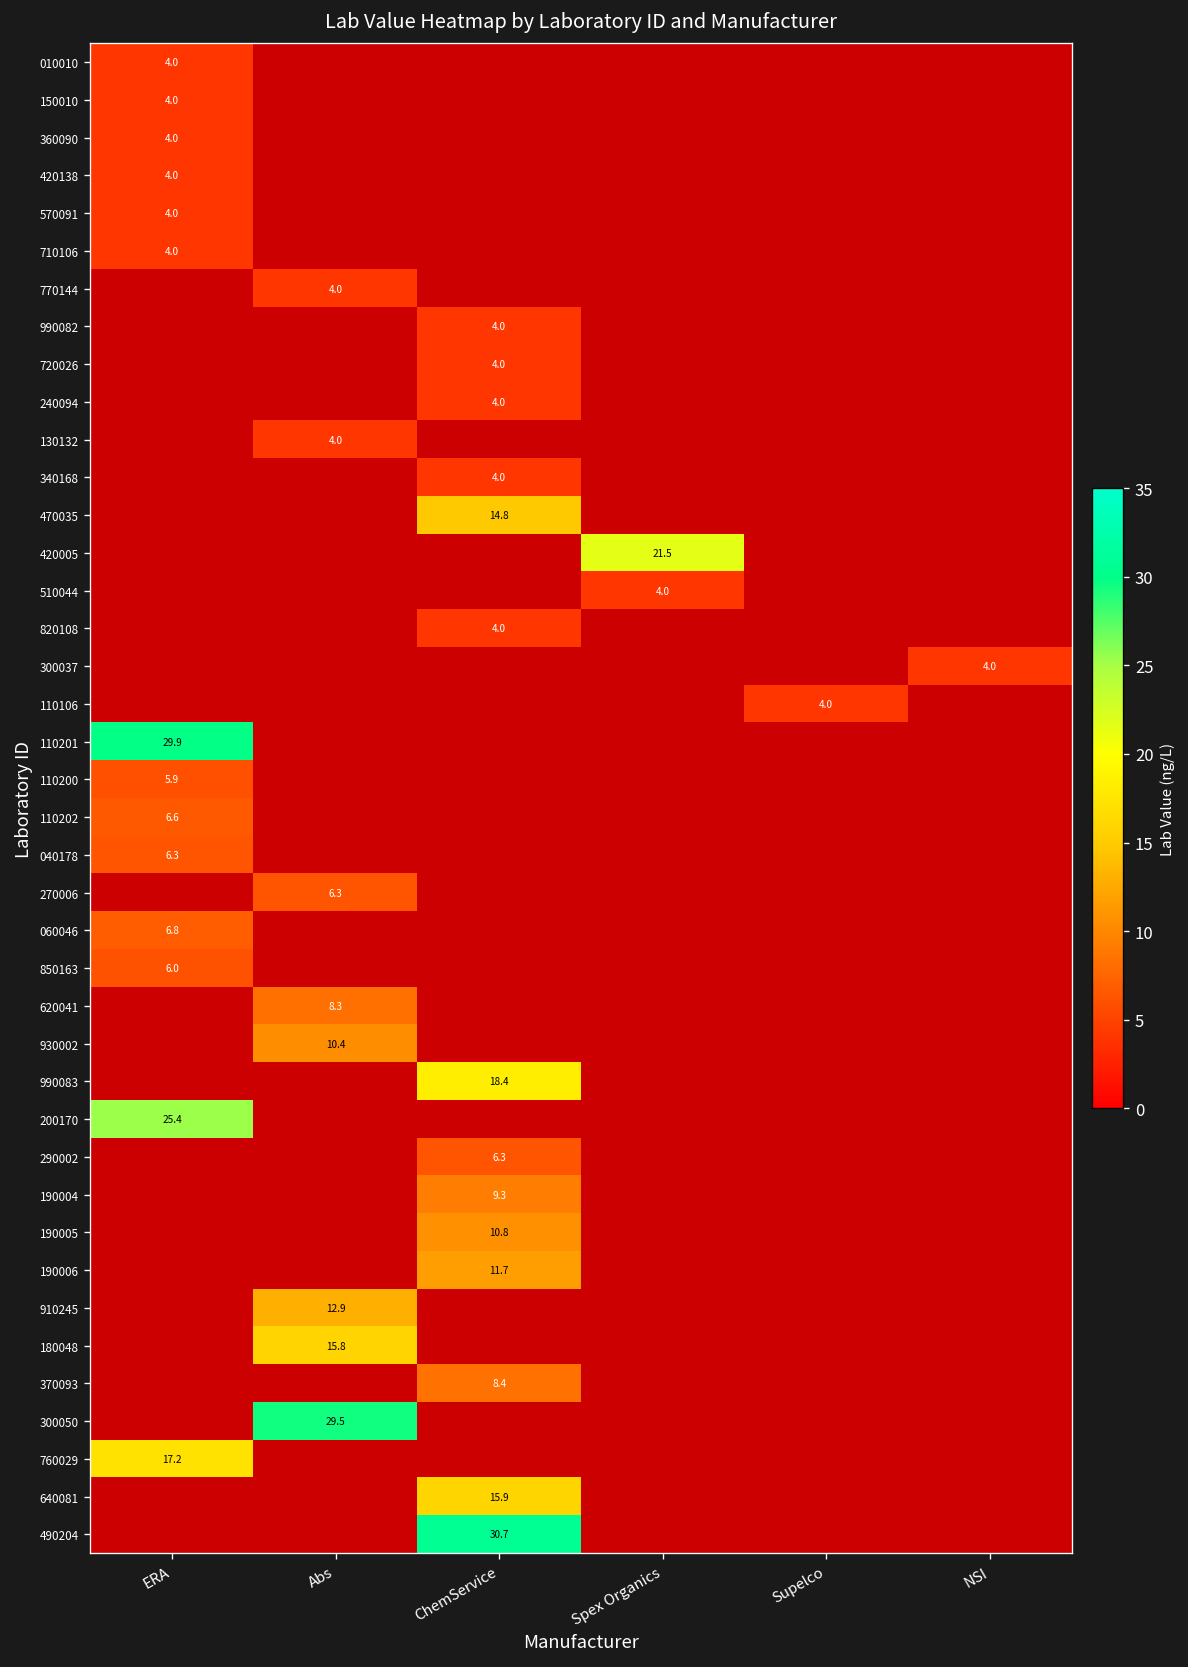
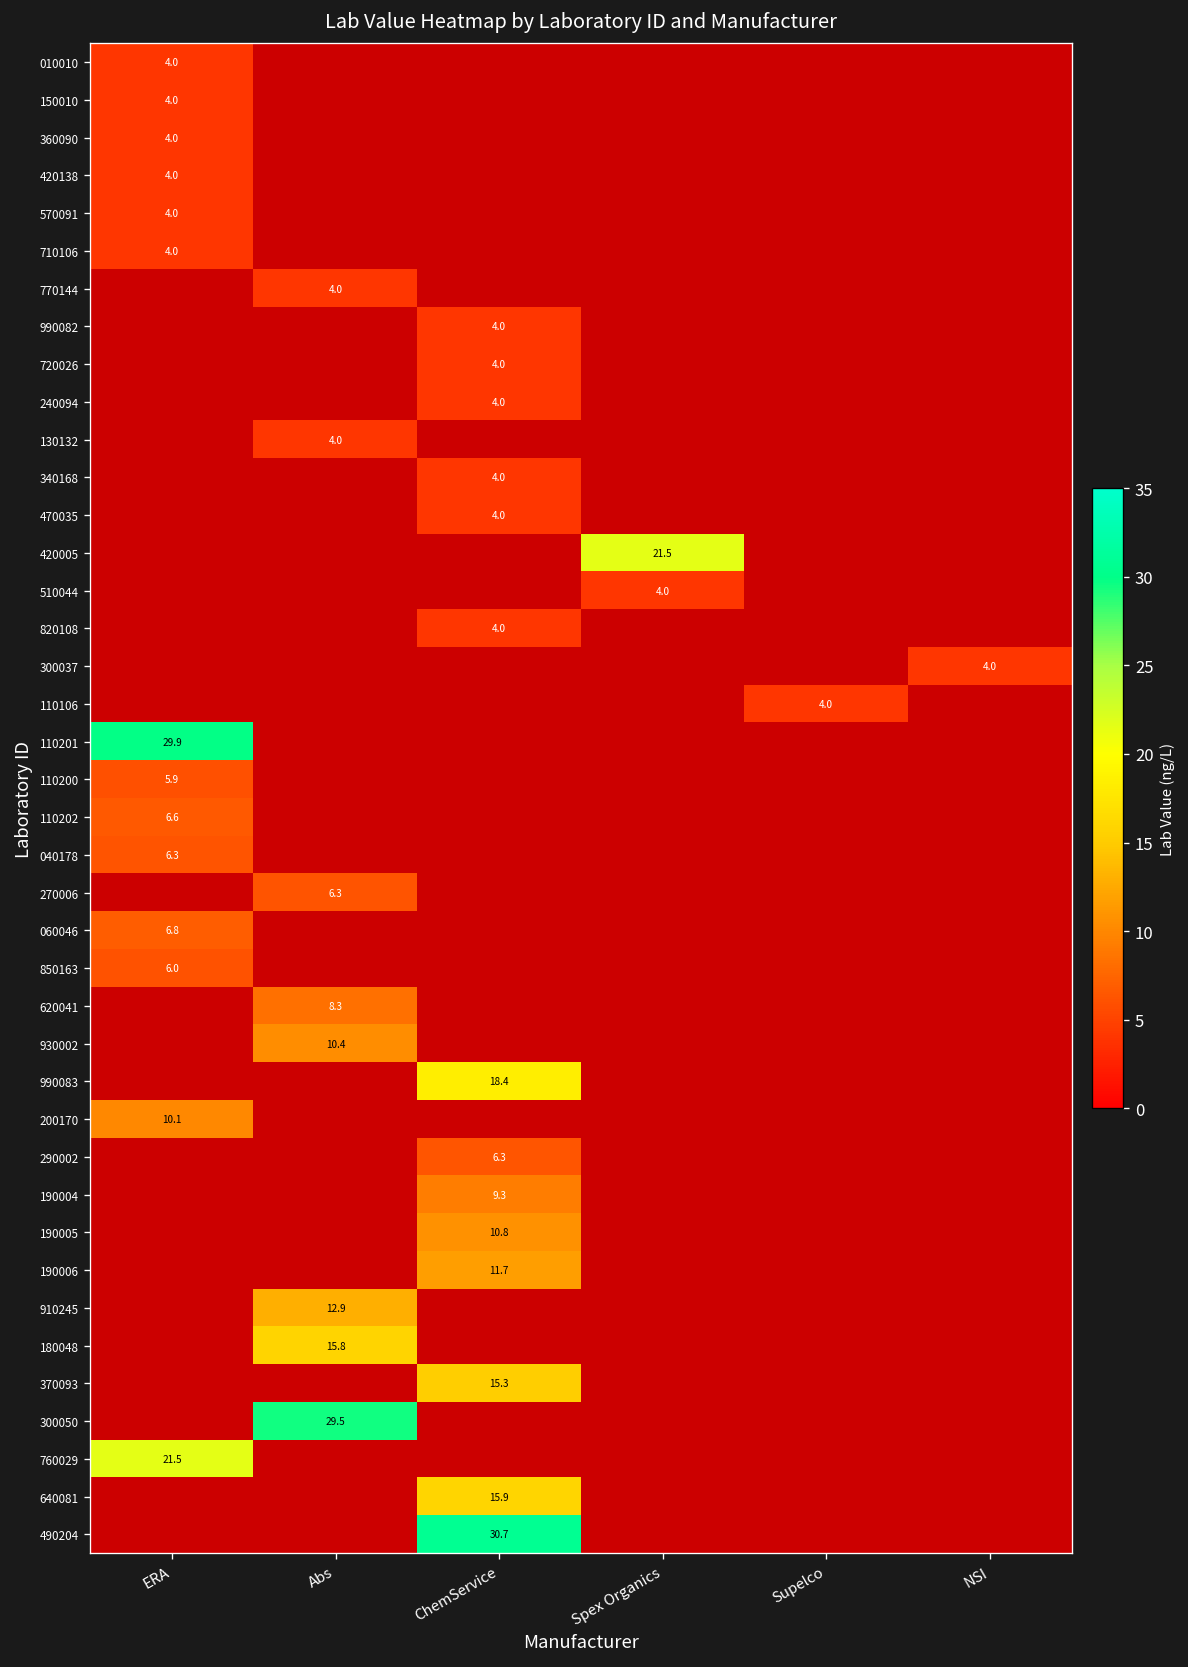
  {
    "010010": {
      "ERA": 4.0
    },
    "150010": {
      "ERA": 4.0
    },
    "360090": {
      "ERA": 4.0
    },
    "420138": {
      "ERA": 4.0
    },
    "570091": {
      "ERA": 4.0
    },
    "710106": {
      "ERA": 4.0
    },
    "770144": {
      "Abs": 4.0
    },
    "990082": {
      "ChemService": 4.0
    },
    "720026": {
      "ChemService": 4.0
    },
    "240094": {
      "ChemService": 4.0
    },
    "130132": {
      "Abs": 4.0
    },
    "340168": {
      "ChemService": 4.0
    },
    "470035": {
-     "ChemService": 14.8
+     "ChemService": 4.0
    },
    "420005": {
      "Spex Organics": 21.5
    },
    "510044": {
      "Spex Organics": 4.0
    },
    "820108": {
      "ChemService": 4.0
    },
    "300037": {
      "NSI": 4.0
    },
    "110106": {
      "Supelco": 4.0
    },
    "110201": {
      "ERA": 29.9
    },
    "110200": {
      "ERA": 5.9
    },
    "110202": {
      "ERA": 6.6
    },
    "040178": {
      "ERA": 6.3
    },
    "270006": {
      "Abs": 6.3
    },
    "060046": {
      "ERA": 6.8
    },
    "850163": {
      "ERA": 6.0
    },
    "620041": {
      "Abs": 8.3
    },
    "930002": {
      "Abs": 10.4
    },
    "990083": {
      "ChemService": 18.4
    },
    "200170": {
-     "ERA": 25.4
+     "ERA": 10.1
    },
    "290002": {
      "ChemService": 6.3
    },
    "190004": {
      "ChemService": 9.3
    },
    "190005": {
      "ChemService": 10.8
    },
    "190006": {
      "ChemService": 11.7
    },
    "910245": {
      "Abs": 12.9
    },
    "180048": {
      "Abs": 15.8
    },
    "370093": {
-     "ChemService": 8.4
+     "ChemService": 15.3
    },
    "300050": {
      "Abs": 29.5
    },
    "760029": {
-     "ERA": 17.2
+     "ERA": 21.5
    },
    "640081": {
      "ChemService": 15.9
    },
    "490204": {
      "ChemService": 30.7
    }
  }
